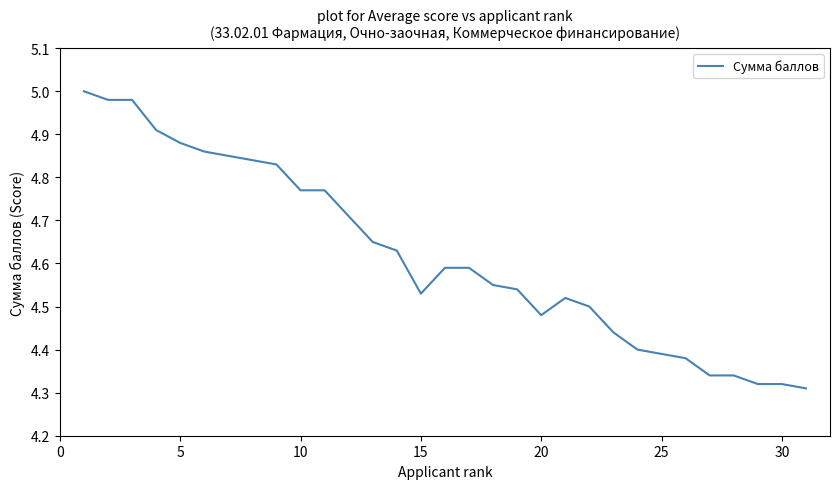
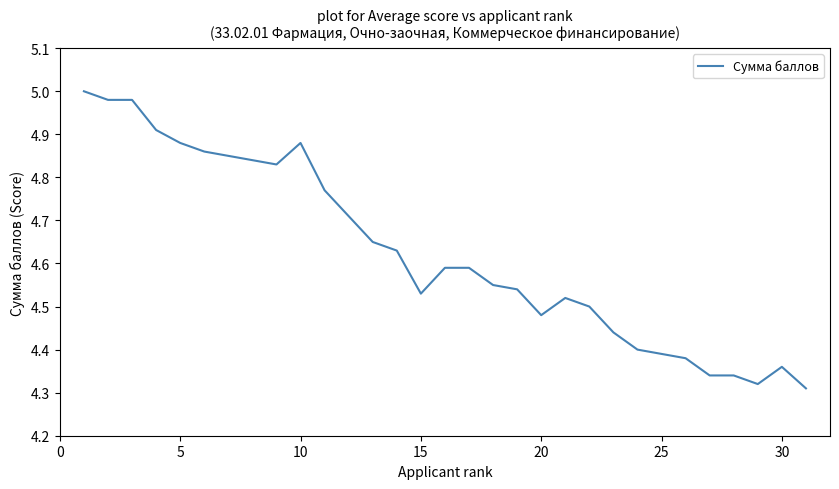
  {
    "5": 4.88,
-   "10": 4.77,
+   "10": 4.88,
    "15": 4.53,
    "20": 4.48,
    "25": 4.39,
-   "30": 4.32
+   "30": 4.36
  }
